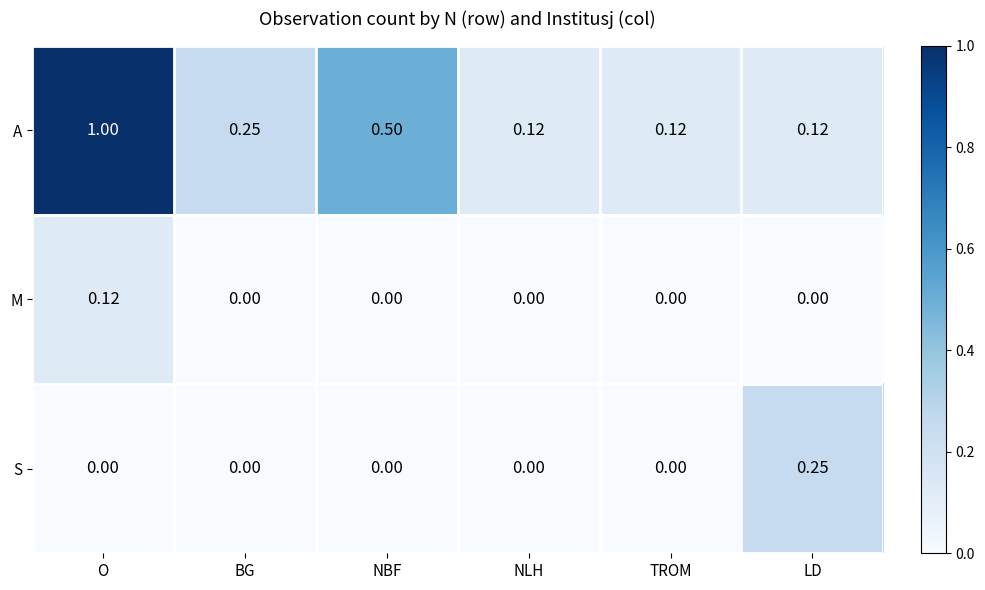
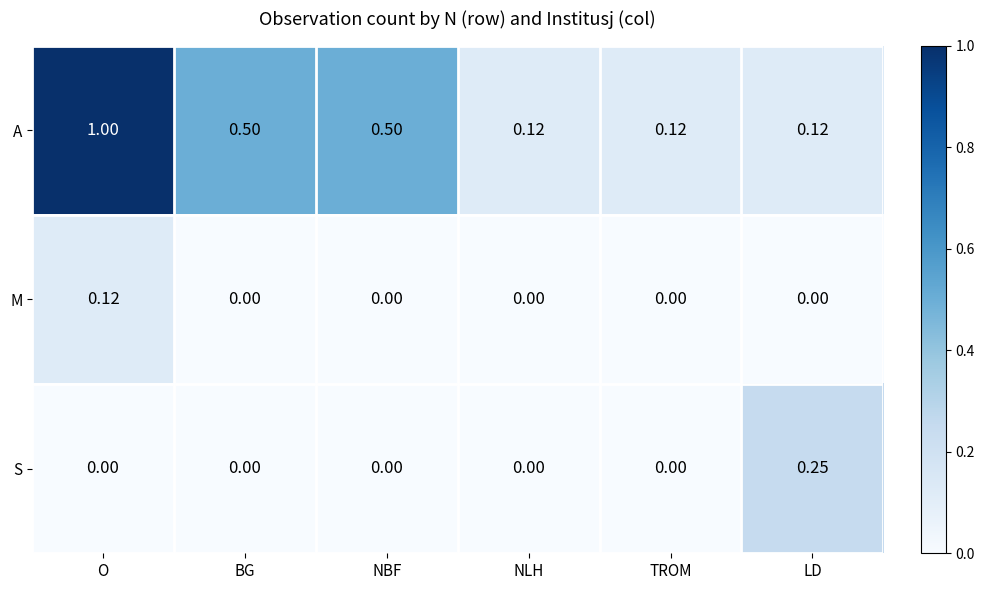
  {
    "A": {
      "O": 1.00,
-     "BG": 0.25,
+     "BG": 0.50,
      "NBF": 0.50,
      "NLH": 0.12,
      "TROM": 0.12,
      "LD": 0.12
    },
    "M": {
      "O": 0.12,
      "BG": 0.00,
      "NBF": 0.00,
      "NLH": 0.00,
      "TROM": 0.00,
      "LD": 0.00
    },
    "S": {
      "O": 0.00,
      "BG": 0.00,
      "NBF": 0.00,
      "NLH": 0.00,
      "TROM": 0.00,
      "LD": 0.25
    }
  }
